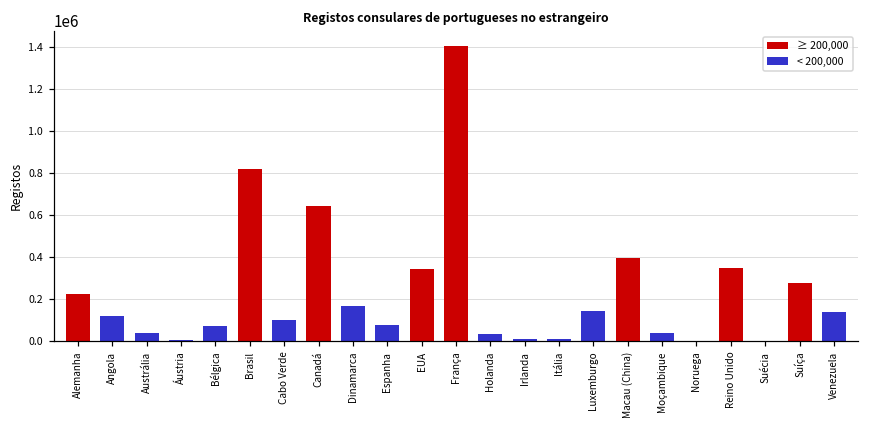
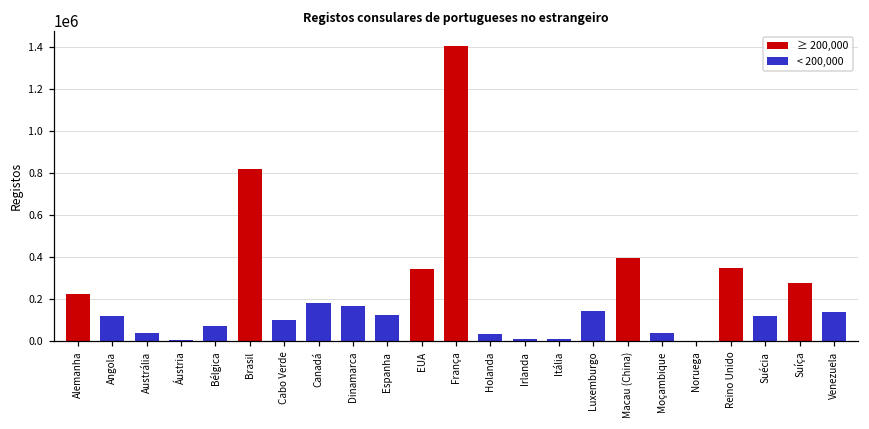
  {
    "Alemanha": 220000,
    "Angola": 120000,
    "Austrália": 40000,
    "Bélgica": 70000,
    "Brasil": 820000,
    "Cabo Verde": 100000,
-   "Canadá": 640000,
+   "Canadá": 180000,
    "Dinamarca": 170000,
-   "Espanha": 80000,
+   "Espanha": 130000,
    "EUA": 350000,
    "França": 1410000,
    "Holanda": 30000,
    "Luxemburgo": 140000,
    "Macau (China)": 400000,
    "Moçambique": 40000,
    "Reino Unido": 350000,
-   "Suécia": 0,
+   "Suécia": 120000,
    "Suíça": 280000,
    "Venezuela": 140000
  }
